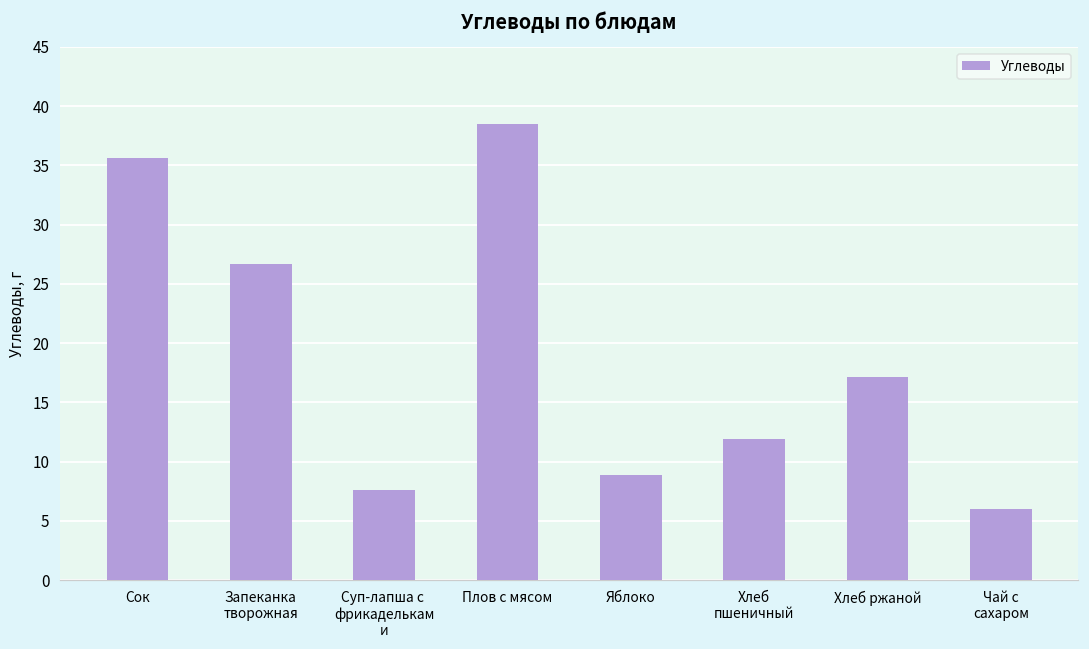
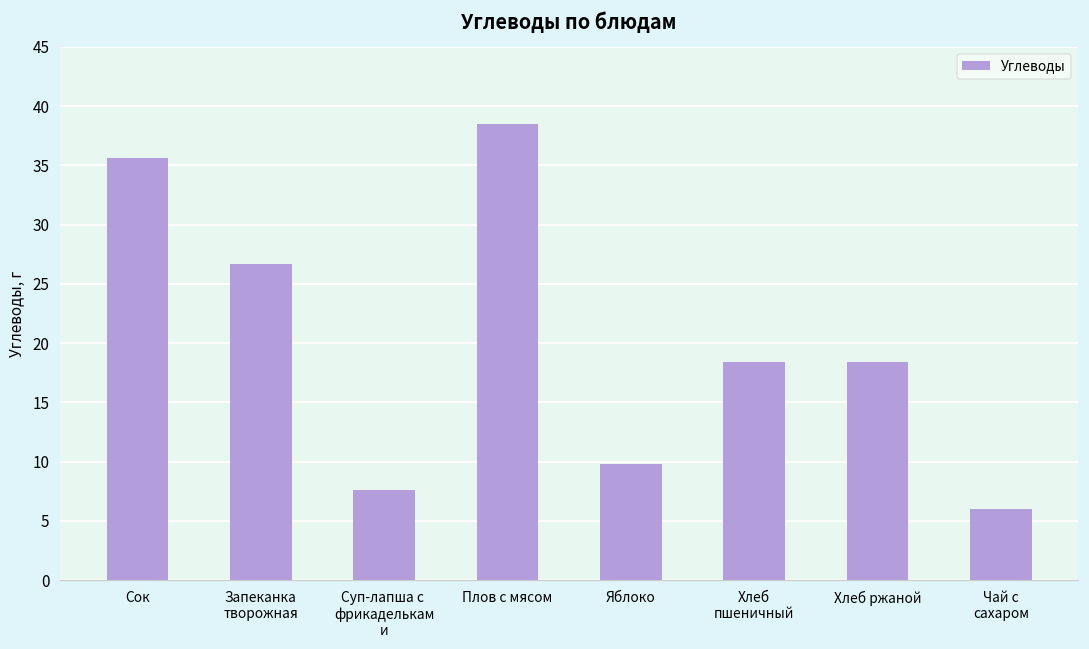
  {
    "Сок": 35.6,
    "Запеканка творожная": 26.7,
    "Суп-лапша с фрикаделькам и": 7.6,
    "Плов с мясом": 38.5,
-   "Яблоко": 8.9,
-   "Хлеб пшеничный": 11.9,
-   "Хлеб ржаной": 17.1,
+   "Яблоко": 9.8,
+   "Хлеб пшеничный": 18.4,
+   "Хлеб ржаной": 18.4,
    "Чай с сахаром": 6.0
  }
